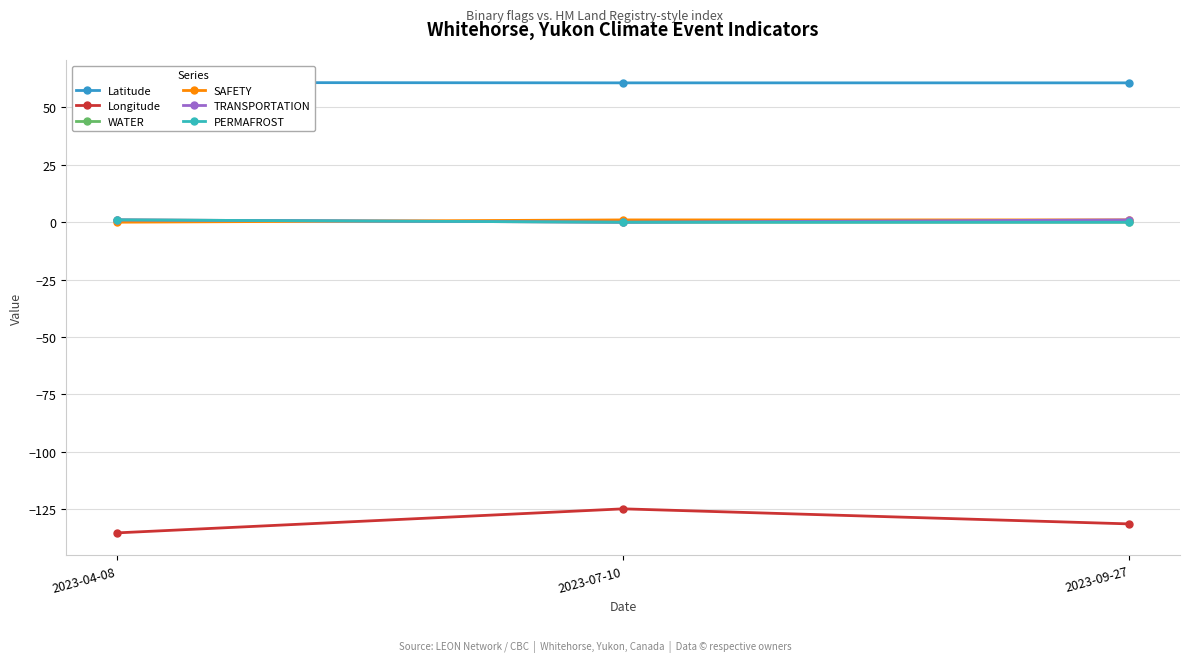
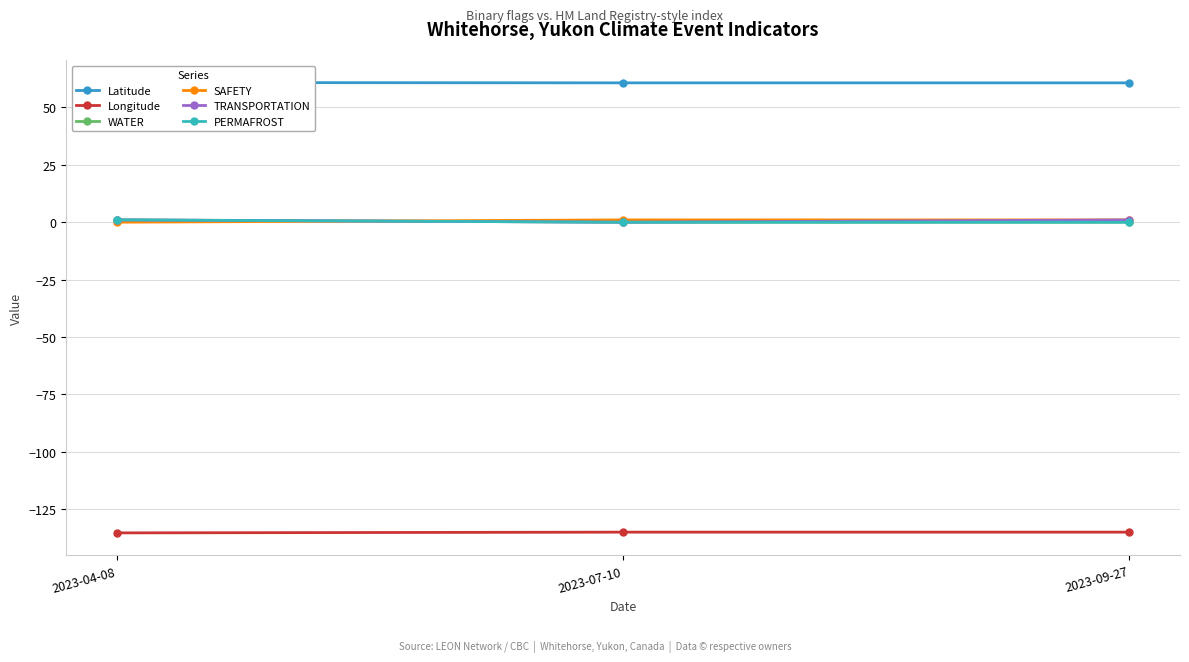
  {
    "Longitude": {
      "2023-04-08": -135,
-     "2023-07-10": -125,
-     "2023-09-27": -131
+     "2023-07-10": -135,
+     "2023-09-27": -135
    }
  }
